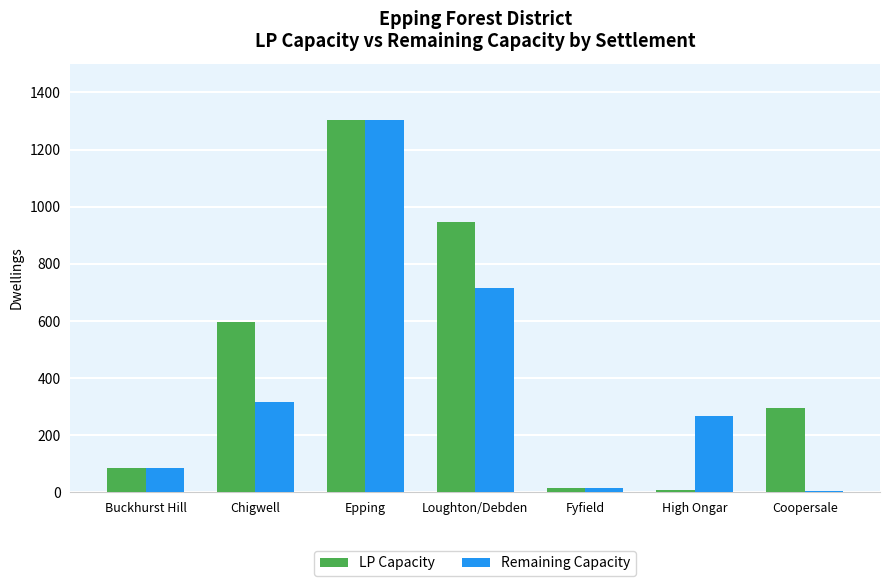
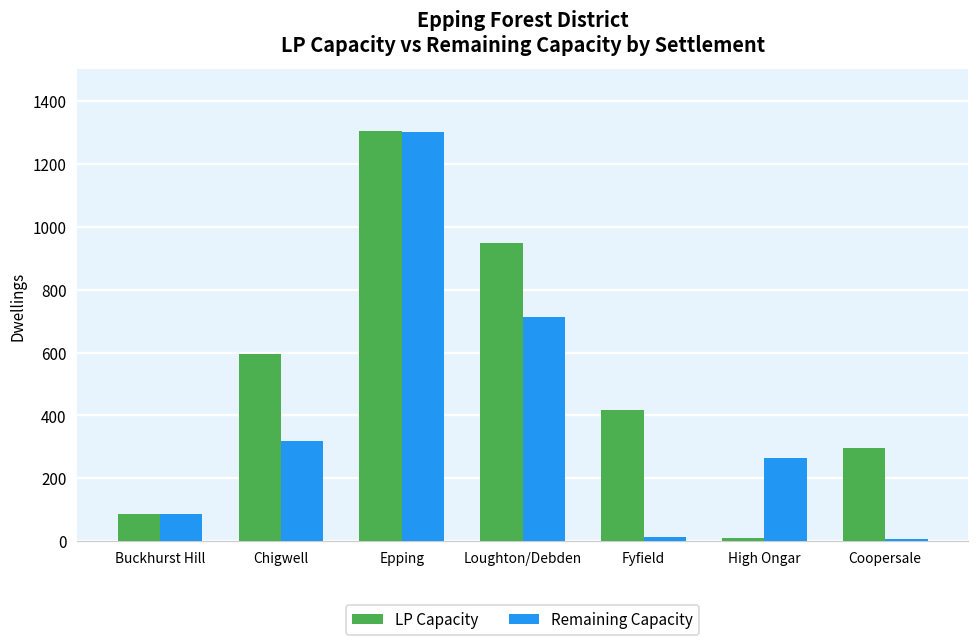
  {
    "LP Capacity": {
      "Buckhurst Hill": 90,
      "Chigwell": 600,
      "Epping": 1310,
      "Loughton/Debden": 950,
-     "Fyfield": 10,
+     "Fyfield": 420,
      "High Ongar": 10,
      "Coopersale": 300
    },
    "Remaining Capacity": {
      "Buckhurst Hill": 90,
      "Chigwell": 320,
      "Epping": 1300,
      "Loughton/Debden": 710,
      "Fyfield": 10,
      "High Ongar": 270
    }
  }
